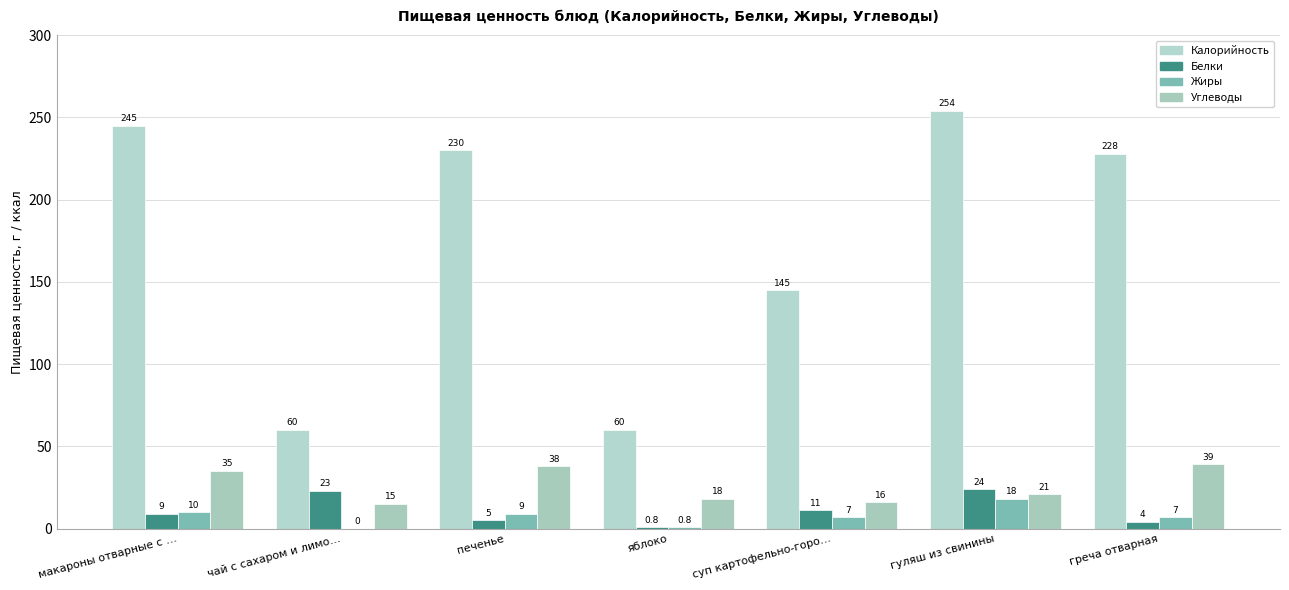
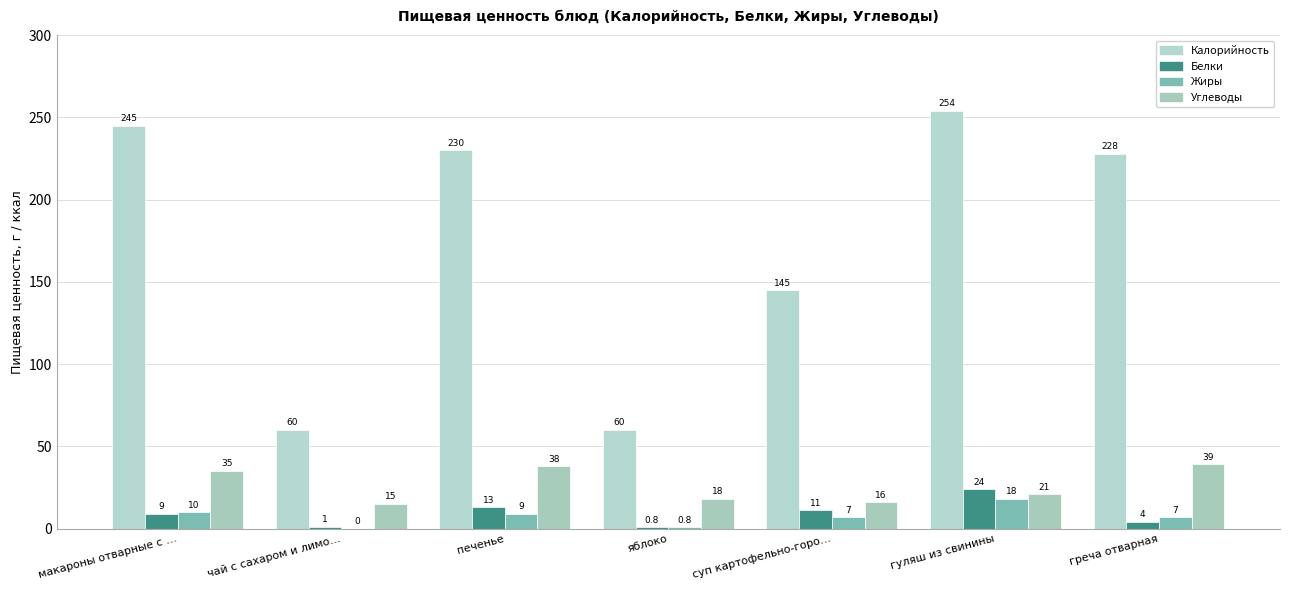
  {
    "Белки": {
      "макароны отварные с …": 9,
-     "чай с сахаром и лимо…": 23,
-     "печенье": 5,
+     "чай с сахаром и лимо…": 1,
+     "печенье": 13,
      "яблоко": 0.8,
      "суп картофельно-горо…": 11,
      "гуляш из свинины": 24,
      "греча отварная": 4
    }
  }
